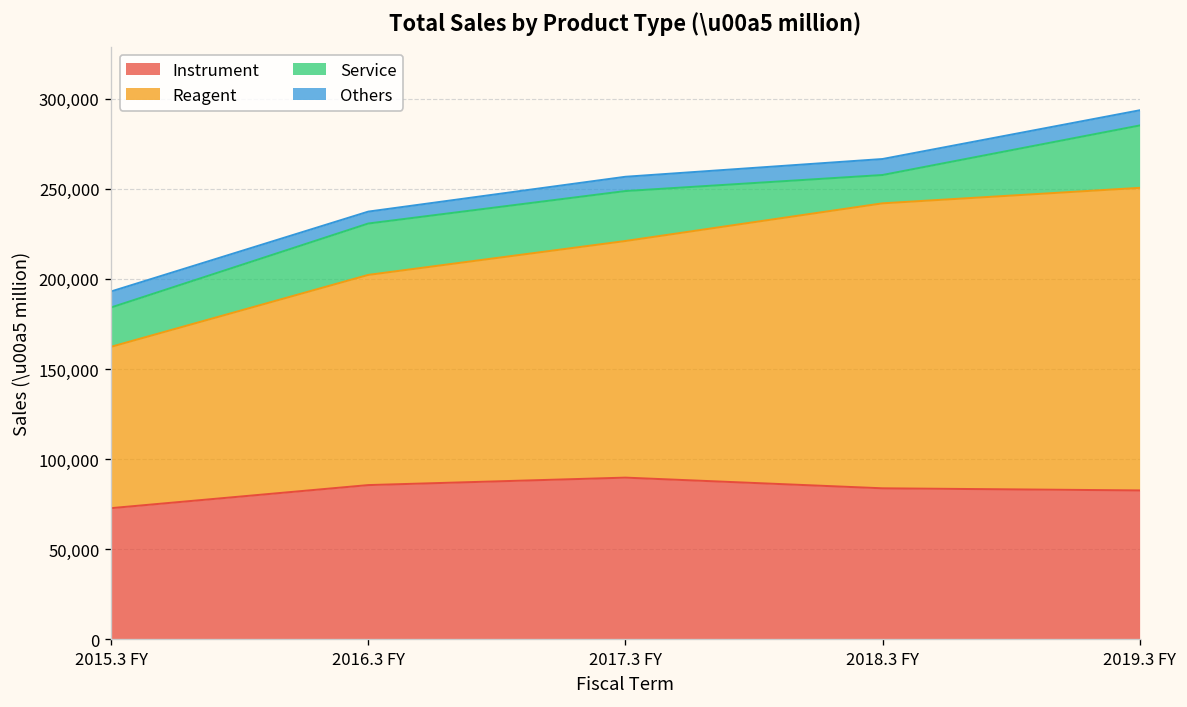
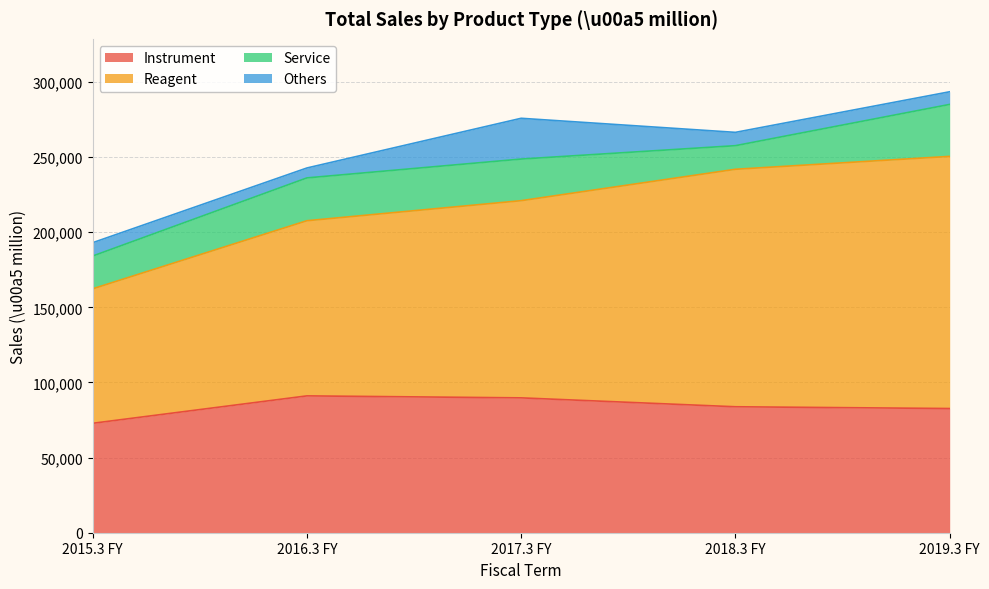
  {
    "Instrument": {
      "2015.3 FY": "73,000",
-     "2016.3 FY": "86,000",
+     "2016.3 FY": "91,000",
      "2017.3 FY": "90,000",
      "2018.3 FY": "84,000",
      "2019.3 FY": "83,000"
    },
    "Reagent": {
      "2015.3 FY": "90,000",
      "2016.3 FY": "117,000",
      "2017.3 FY": "131,000",
      "2018.3 FY": "158,000",
      "2019.3 FY": "168,000"
    },
    "Service": {
      "2015.3 FY": "22,000",
      "2016.3 FY": "29,000",
      "2017.3 FY": "28,000",
      "2018.3 FY": "16,000",
      "2019.3 FY": "35,000"
    },
    "Others": {
      "2015.3 FY": "9,000",
      "2016.3 FY": "7,000",
-     "2017.3 FY": "8,000",
+     "2017.3 FY": "27,000",
      "2018.3 FY": "9,000",
      "2019.3 FY": "8,000"
    }
  }
